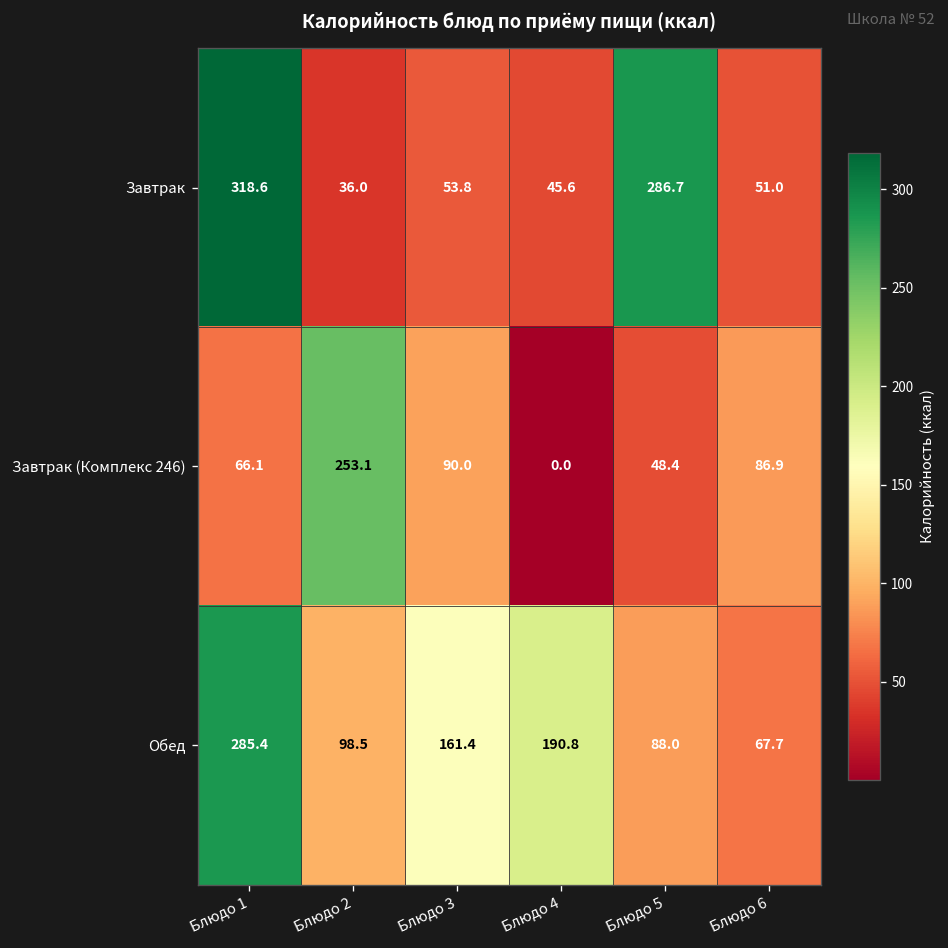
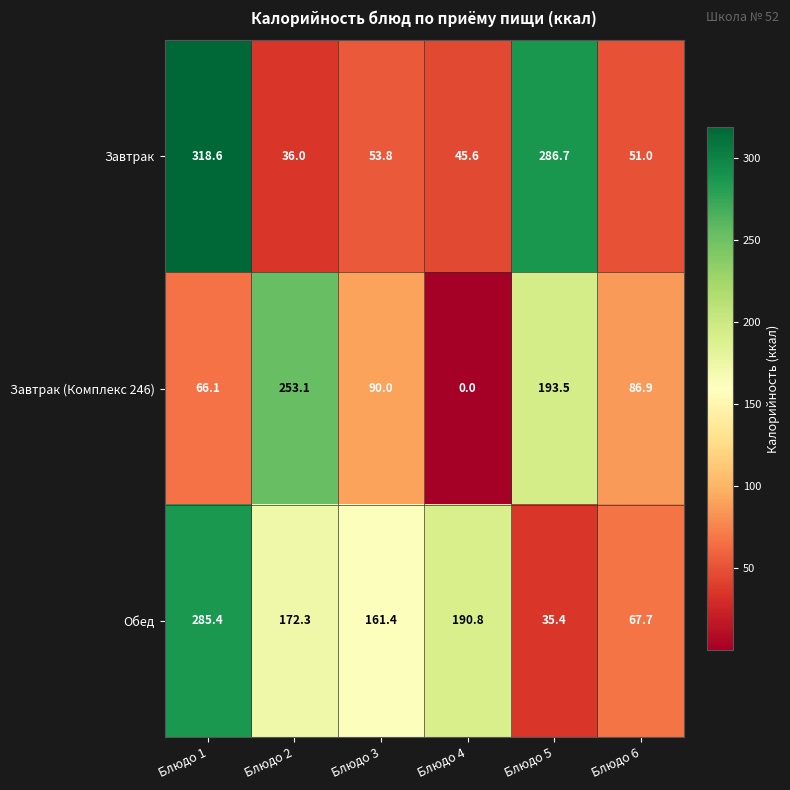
  {
    "Завтрак": {
      "Блюдо 1": 318.6,
      "Блюдо 2": 36.0,
      "Блюдо 3": 53.8,
      "Блюдо 4": 45.6,
      "Блюдо 5": 286.7,
      "Блюдо 6": 51.0
    },
    "Завтрак (Комплекс 246)": {
      "Блюдо 1": 66.1,
      "Блюдо 2": 253.1,
      "Блюдо 3": 90.0,
      "Блюдо 4": 0.0,
-     "Блюдо 5": 48.4,
+     "Блюдо 5": 193.5,
      "Блюдо 6": 86.9
    },
    "Обед": {
      "Блюдо 1": 285.4,
-     "Блюдо 2": 98.5,
+     "Блюдо 2": 172.3,
      "Блюдо 3": 161.4,
      "Блюдо 4": 190.8,
-     "Блюдо 5": 88.0,
+     "Блюдо 5": 35.4,
      "Блюдо 6": 67.7
    }
  }
